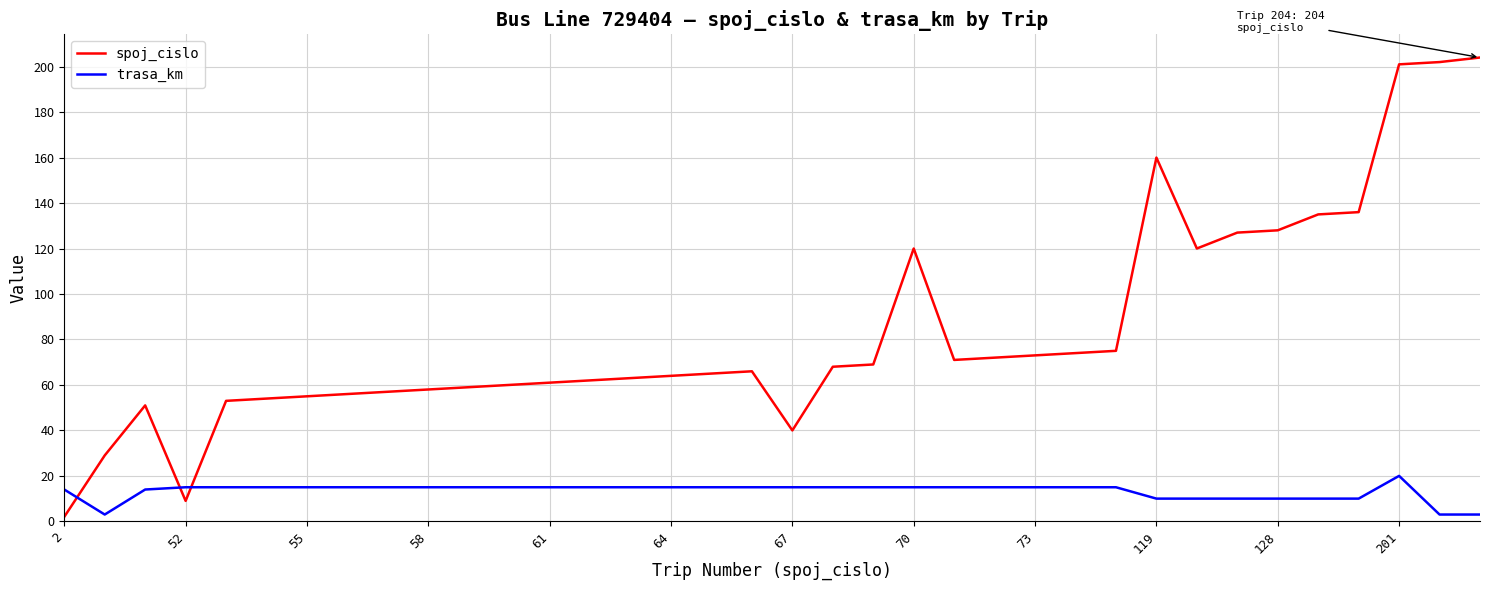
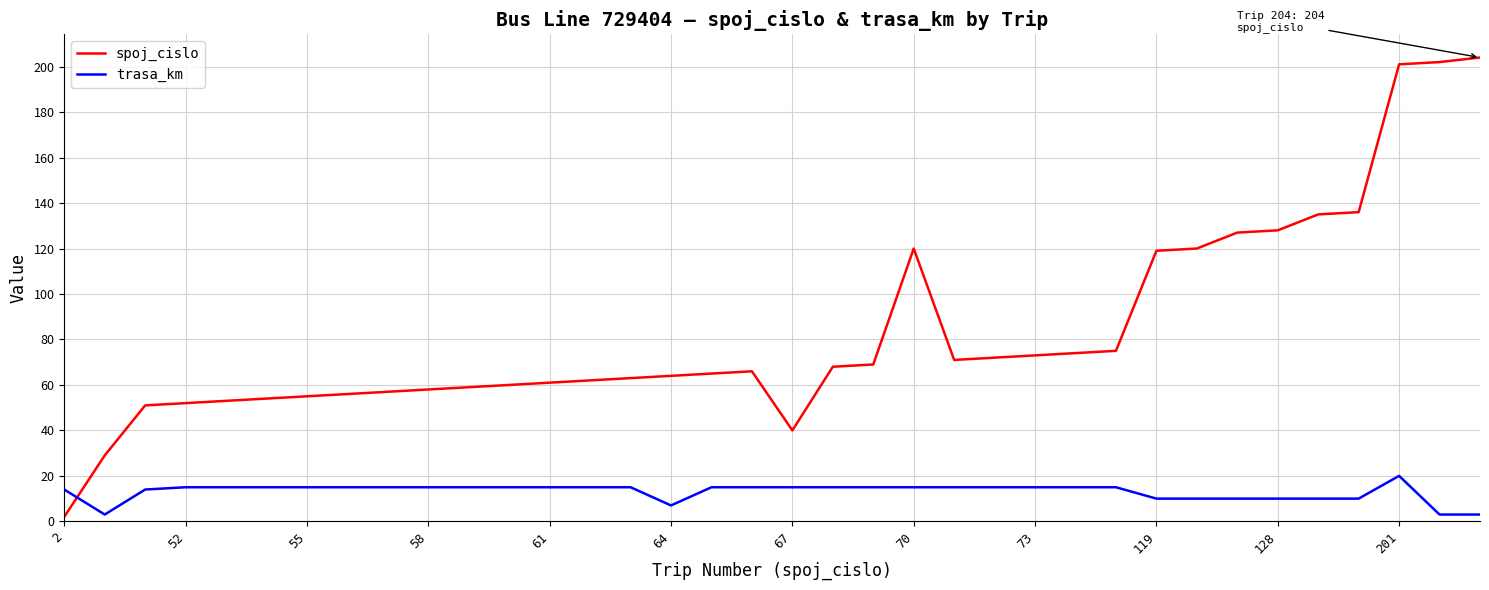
  {
    "spoj_cislo": {
      "2": 2,
-     "52": 9,
+     "52": 52,
      "55": 55,
      "58": 58,
      "61": 61,
      "64": 64,
      "67": 40,
      "70": 120,
      "73": 73,
-     "119": 160,
+     "119": 119,
      "128": 128,
      "201": 201
    },
    "trasa_km": {
      "2": 14,
      "52": 15,
      "55": 15,
      "58": 15,
      "61": 15,
-     "64": 15,
+     "64": 7,
      "67": 15,
      "70": 15,
      "73": 15,
      "119": 10,
      "128": 10,
      "201": 20
    }
  }
